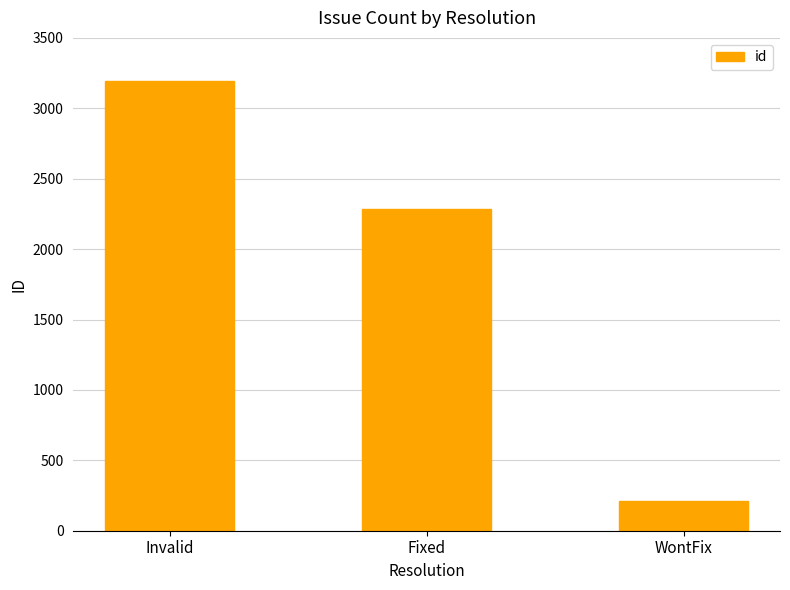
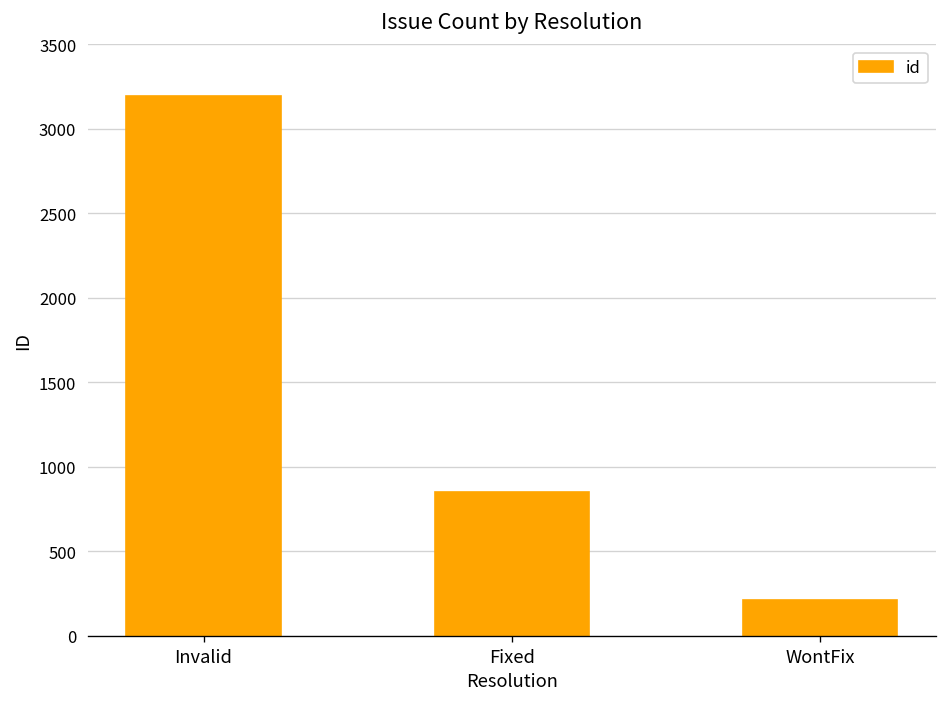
  {
    "Invalid": 3190,
-   "Fixed": 2290,
+   "Fixed": 850,
    "WontFix": 210
  }
